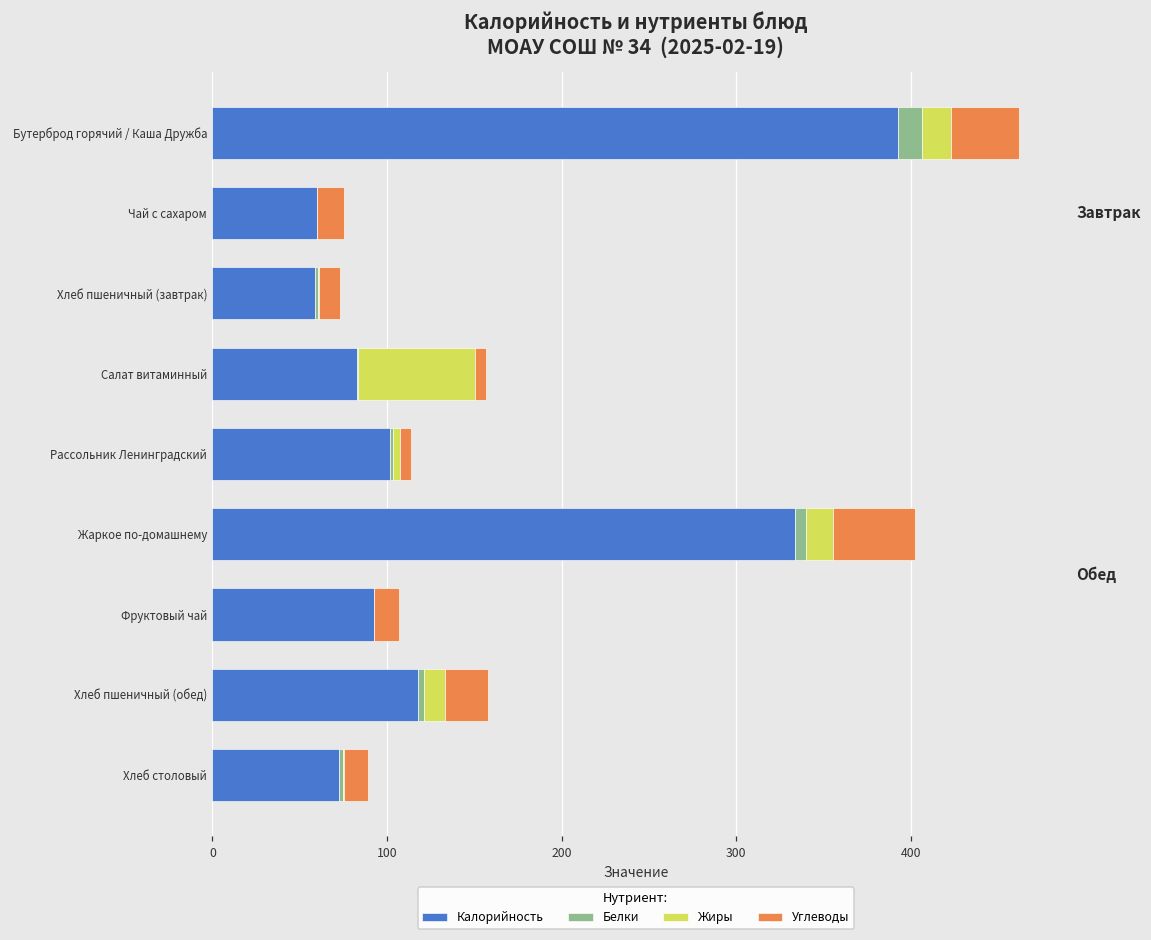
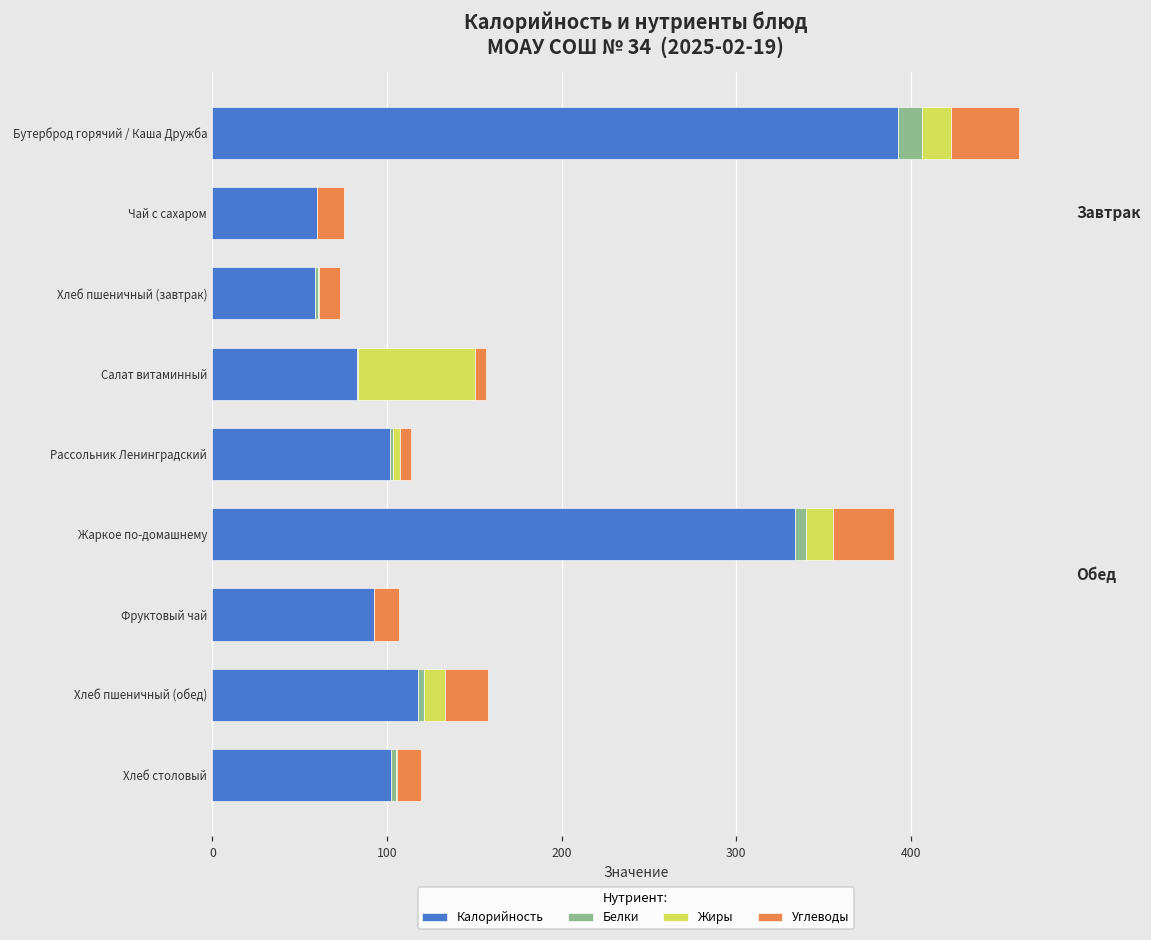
  {
    "Калорийность": {
      "Бутерброд горячий / Каша Дружба": 393,
      "Чай с сахаром": 60,
      "Хлеб пшеничный (завтрак)": 59,
      "Салат витаминный": 83,
      "Рассольник Ленинградский": 101,
      "Жаркое по-домашнему": 334,
      "Фруктовый чай": 93,
      "Хлеб пшеничный (обед)": 118,
-     "Хлеб столовый": 72
+     "Хлеб столовый": 103
    },
    "Белки": {
      "Бутерброд горячий / Каша Дружба": 13,
      "Хлеб пшеничный (завтрак)": 2,
      "Рассольник Ленинградский": 2,
      "Жаркое по-домашнему": 6,
      "Фруктовый чай": 0,
      "Хлеб пшеничный (обед)": 4,
      "Хлеб столовый": 3
    },
    "Жиры": {
      "Бутерброд горячий / Каша Дружба": 17,
      "Чай с сахаром": 0,
      "Салат витаминный": 67,
      "Рассольник Ленинградский": 4,
      "Жаркое по-домашнему": 16,
      "Фруктовый чай": 0,
      "Хлеб пшеничный (обед)": 12
    },
    "Углеводы": {
      "Бутерброд горячий / Каша Дружба": 39,
      "Чай с сахаром": 15,
      "Хлеб пшеничный (завтрак)": 12,
      "Салат витаминный": 6,
      "Рассольник Ленинградский": 6,
-     "Жаркое по-домашнему": 47,
+     "Жаркое по-домашнему": 35,
      "Фруктовый чай": 14,
      "Хлеб пшеничный (обед)": 25,
      "Хлеб столовый": 14
    }
  }
